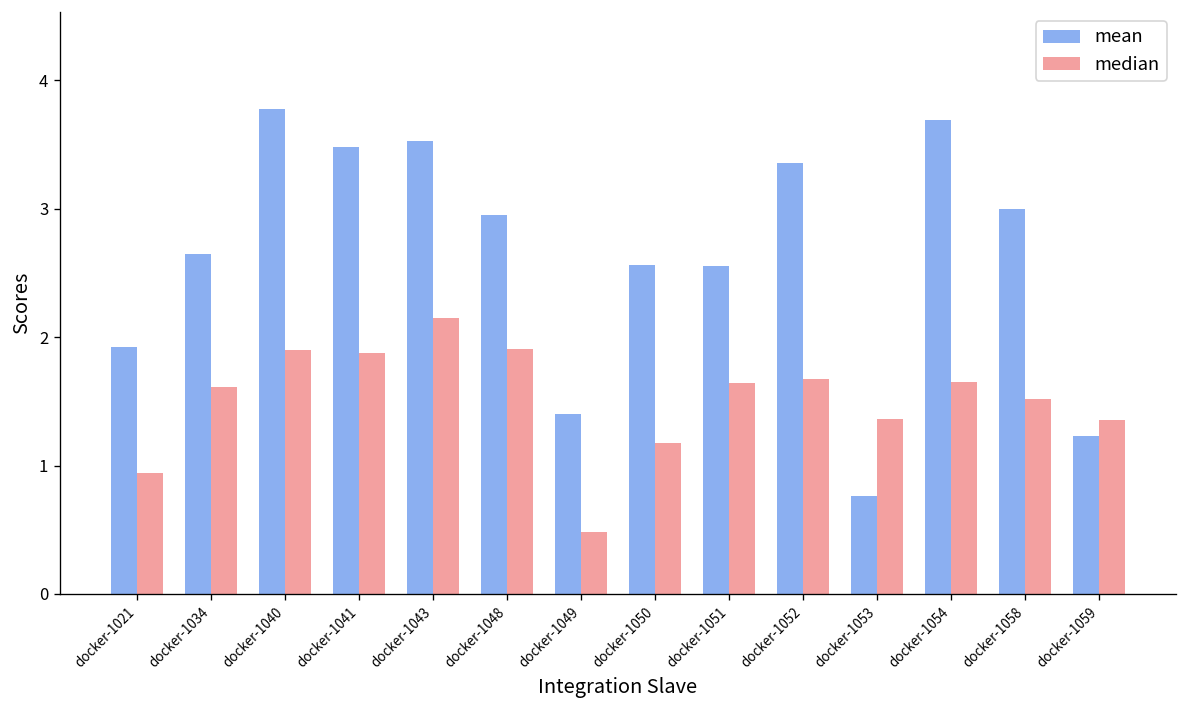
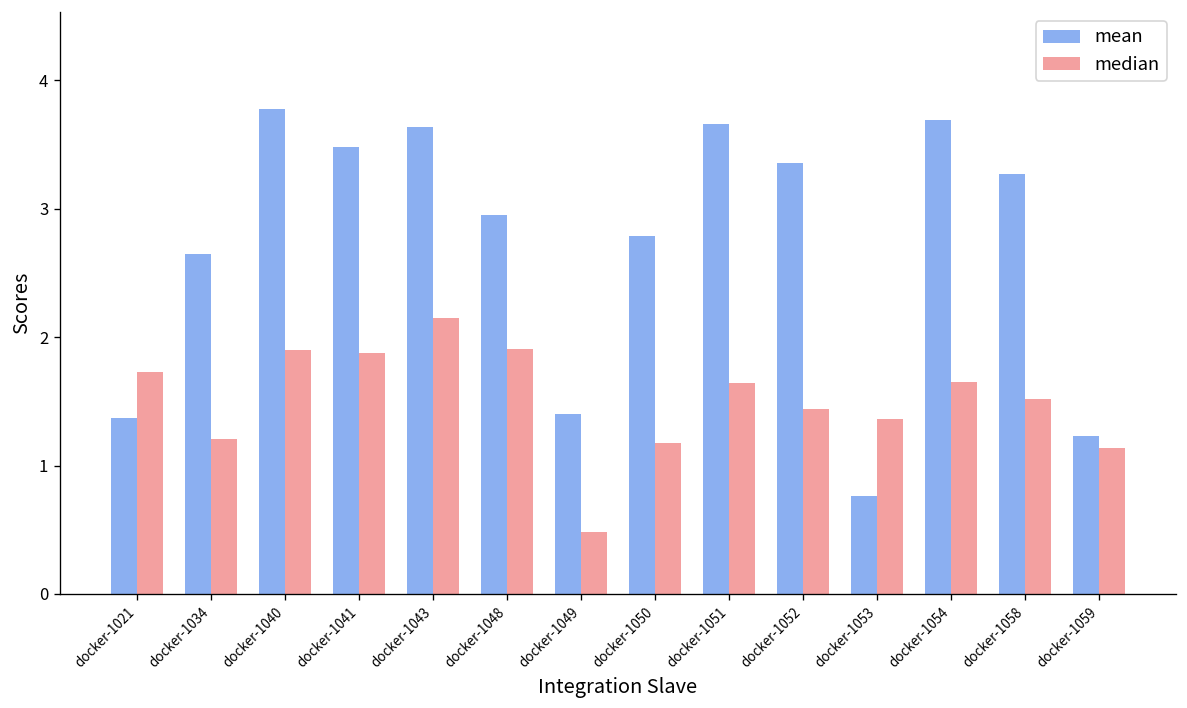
  {
    "mean": {
-     "docker-1021": 1.93,
+     "docker-1021": 1.37,
      "docker-1034": 2.65,
      "docker-1040": 3.78,
      "docker-1041": 3.48,
-     "docker-1043": 3.53,
+     "docker-1043": 3.64,
      "docker-1048": 2.96,
      "docker-1049": 1.40,
-     "docker-1050": 2.56,
-     "docker-1051": 2.55,
+     "docker-1050": 2.79,
+     "docker-1051": 3.66,
      "docker-1052": 3.35,
      "docker-1053": 0.76,
      "docker-1054": 3.69,
-     "docker-1058": 3.00,
+     "docker-1058": 3.27,
      "docker-1059": 1.23
    },
    "median": {
-     "docker-1021": 0.94,
-     "docker-1034": 1.62,
+     "docker-1021": 1.73,
+     "docker-1034": 1.21,
      "docker-1040": 1.90,
      "docker-1041": 1.88,
      "docker-1043": 2.15,
      "docker-1048": 1.91,
      "docker-1049": 0.48,
      "docker-1050": 1.17,
      "docker-1051": 1.64,
-     "docker-1052": 1.68,
+     "docker-1052": 1.44,
      "docker-1053": 1.36,
      "docker-1054": 1.65,
      "docker-1058": 1.52,
-     "docker-1059": 1.35
+     "docker-1059": 1.14
    }
  }
